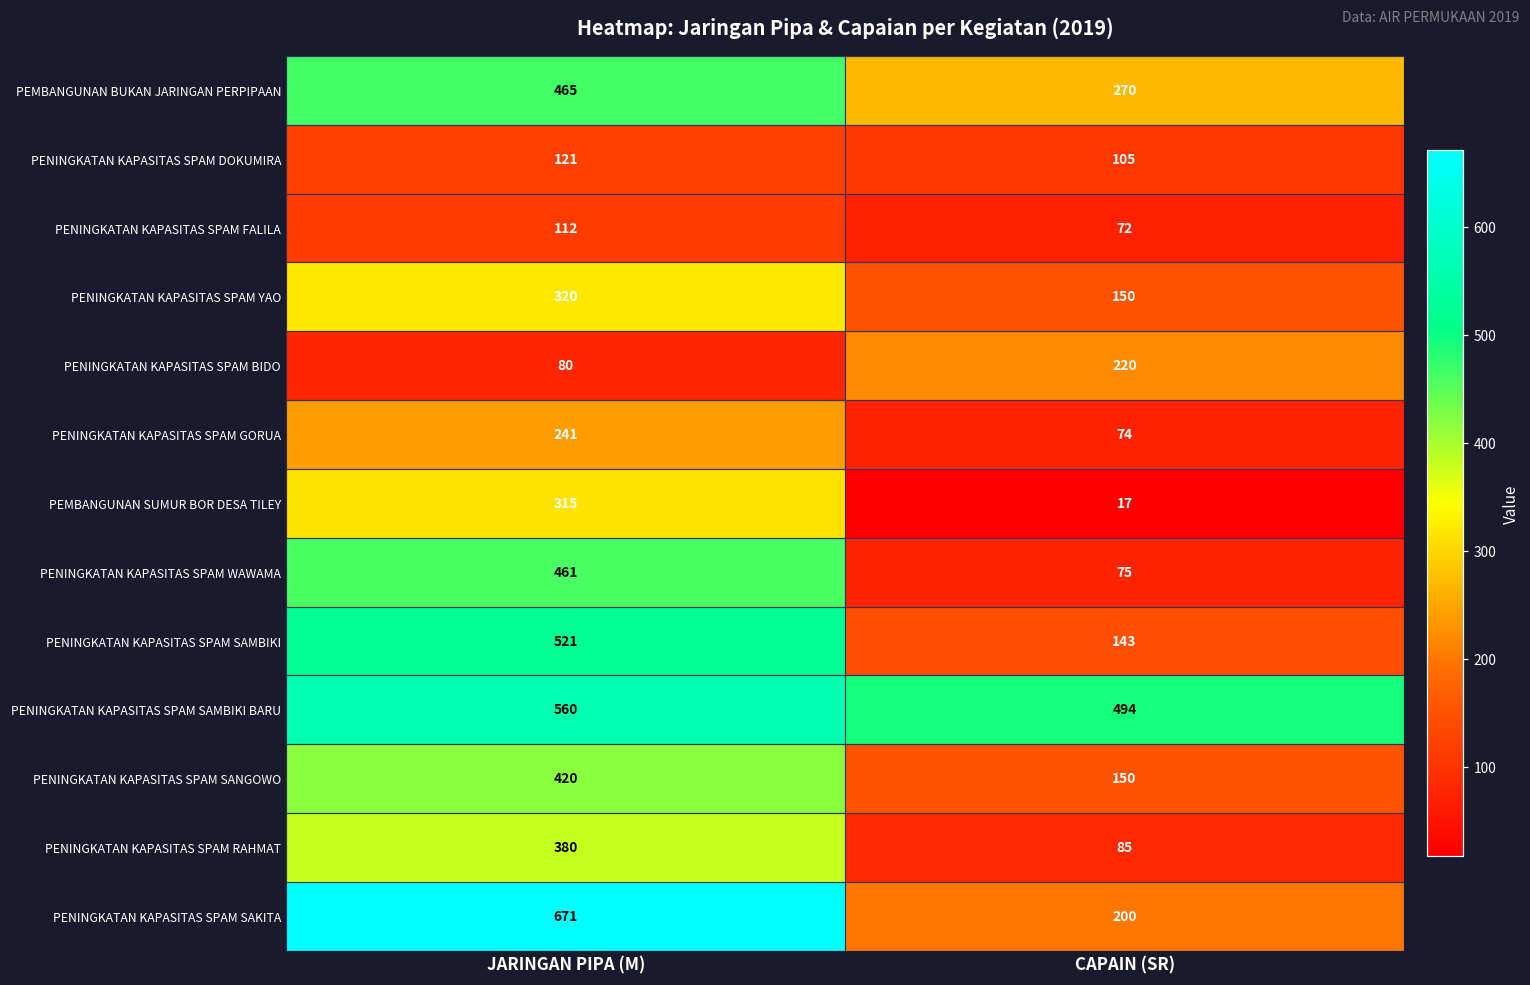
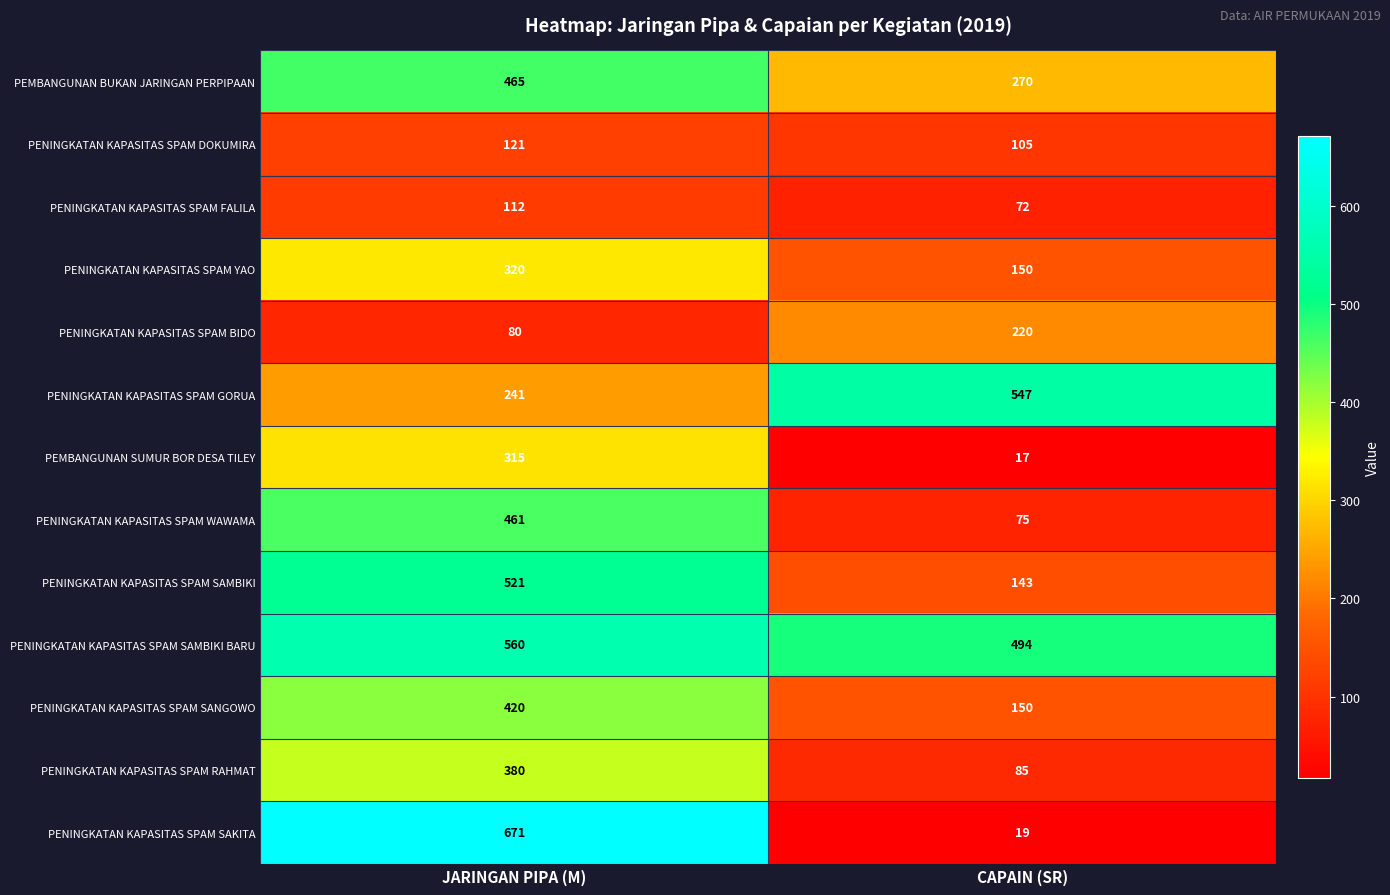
  {
    "PEMBANGUNAN BUKAN JARINGAN PERPIPAAN": {
      "JARINGAN PIPA (M)": 465,
      "CAPAIN (SR)": 270
    },
    "PENINGKATAN KAPASITAS SPAM DOKUMIRA": {
      "JARINGAN PIPA (M)": 121,
      "CAPAIN (SR)": 105
    },
    "PENINGKATAN KAPASITAS SPAM FALILA": {
      "JARINGAN PIPA (M)": 112,
      "CAPAIN (SR)": 72
    },
    "PENINGKATAN KAPASITAS SPAM YAO": {
      "JARINGAN PIPA (M)": 320,
      "CAPAIN (SR)": 150
    },
    "PENINGKATAN KAPASITAS SPAM BIDO": {
      "JARINGAN PIPA (M)": 80,
      "CAPAIN (SR)": 220
    },
    "PENINGKATAN KAPASITAS SPAM GORUA": {
      "JARINGAN PIPA (M)": 241,
-     "CAPAIN (SR)": 74
+     "CAPAIN (SR)": 547
    },
    "PEMBANGUNAN SUMUR BOR DESA TILEY": {
      "JARINGAN PIPA (M)": 315,
      "CAPAIN (SR)": 17
    },
    "PENINGKATAN KAPASITAS SPAM WAWAMA": {
      "JARINGAN PIPA (M)": 461,
      "CAPAIN (SR)": 75
    },
    "PENINGKATAN KAPASITAS SPAM SAMBIKI": {
      "JARINGAN PIPA (M)": 521,
      "CAPAIN (SR)": 143
    },
    "PENINGKATAN KAPASITAS SPAM SAMBIKI BARU": {
      "JARINGAN PIPA (M)": 560,
      "CAPAIN (SR)": 494
    },
    "PENINGKATAN KAPASITAS SPAM SANGOWO": {
      "JARINGAN PIPA (M)": 420,
      "CAPAIN (SR)": 150
    },
    "PENINGKATAN KAPASITAS SPAM RAHMAT": {
      "JARINGAN PIPA (M)": 380,
      "CAPAIN (SR)": 85
    },
    "PENINGKATAN KAPASITAS SPAM SAKITA": {
      "JARINGAN PIPA (M)": 671,
-     "CAPAIN (SR)": 200
+     "CAPAIN (SR)": 19
    }
  }
